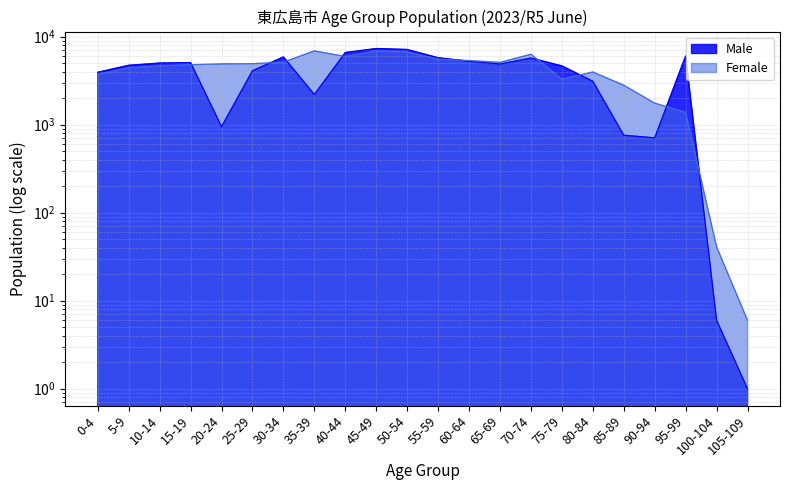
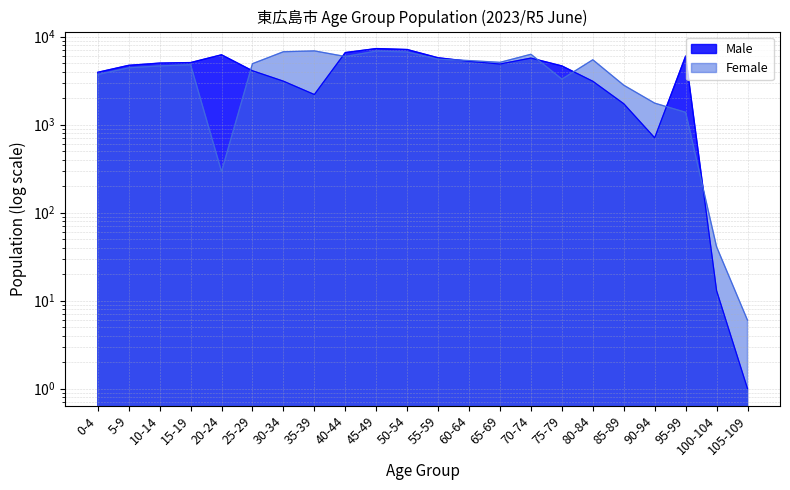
  {
    "Male": {
      "10-14": 5000,
-     "20-24": 900,
+     "20-24": 6000,
      "25-29": 4000,
-     "30-34": 6000,
+     "30-34": 3100,
      "35-39": 2200,
      "40-44": 7000,
      "70-74": 6000,
      "75-79": 5000,
      "80-84": 3100,
-     "85-89": 800,
+     "85-89": 1700,
      "90-94": 700,
      "95-99": 6000,
-     "100-104": 6,
+     "100-104": 13,
      "105-109": 1
    },
    "Female": {
      "10-14": 5000,
-     "20-24": 5000,
+     "20-24": 290,
      "25-29": 5000,
-     "30-34": 5000,
+     "30-34": 7000,
      "35-39": 7000,
      "40-44": 6000,
      "70-74": 6000,
      "75-79": 3300,
-     "80-84": 4000,
+     "80-84": 5000,
      "85-89": 2800,
      "90-94": 1800,
      "95-99": 1400,
      "100-104": 40,
      "105-109": 6
    }
  }
